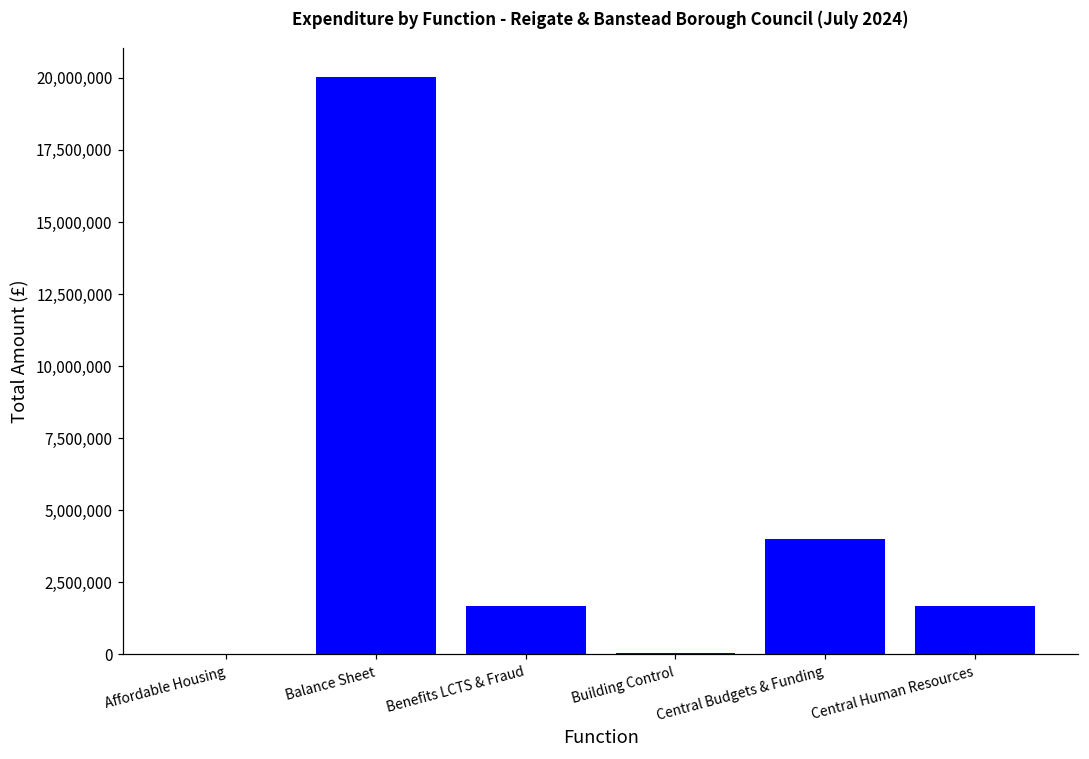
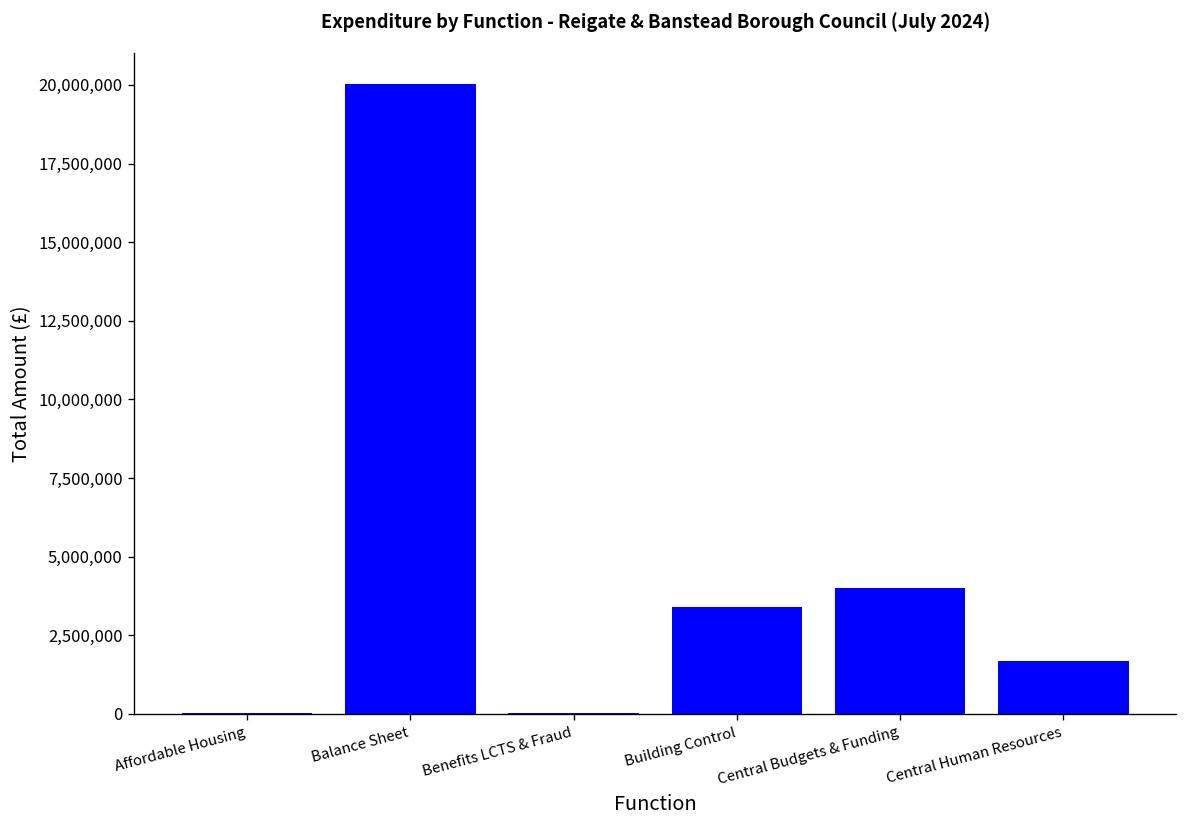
  {
    "Balance Sheet": "20,000,000",
-   "Benefits LCTS & Fraud": "1,700,000",
-   "Building Control": "100,000",
+   "Benefits LCTS & Fraud": "0",
+   "Building Control": "3,400,000",
    "Central Budgets & Funding": "4,000,000",
    "Central Human Resources": "1,700,000"
  }
